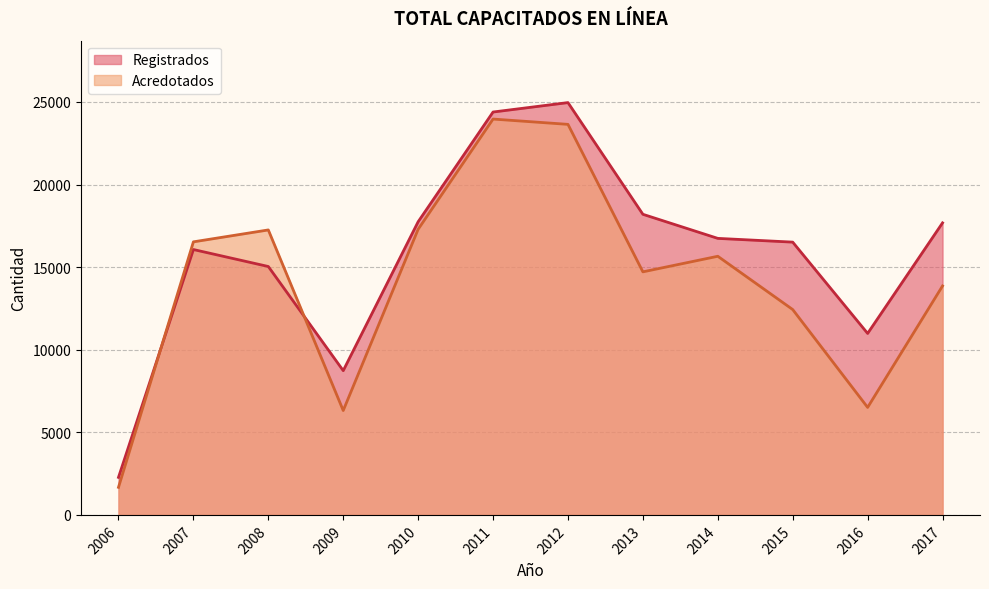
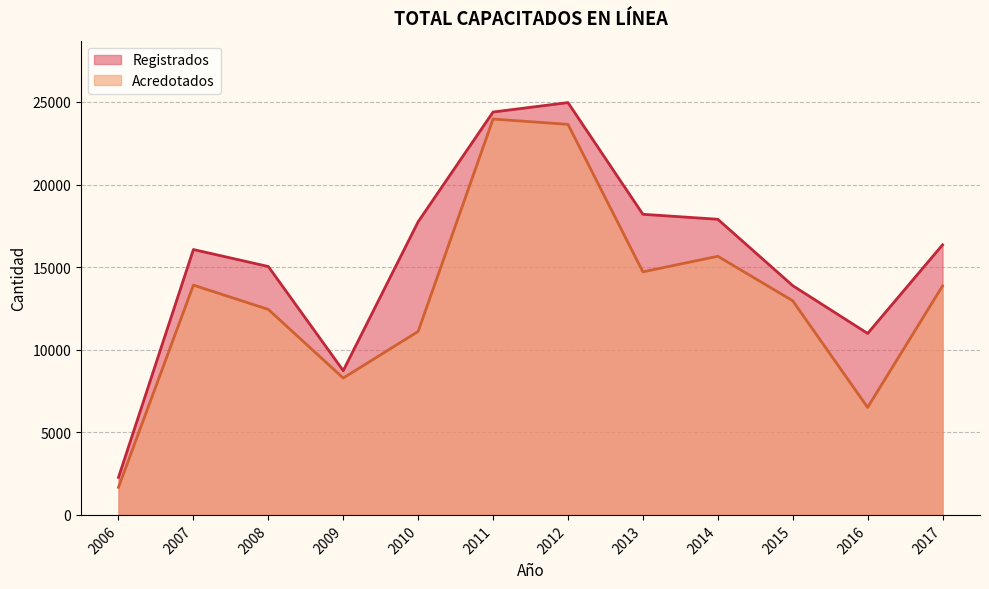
  {
    "Registrados": {
      "2006": 2300,
      "2007": 16100,
      "2008": 15000,
      "2009": 8700,
      "2010": 17700,
      "2011": 24400,
      "2012": 25000,
      "2013": 18200,
-     "2014": 16700,
-     "2015": 16500,
+     "2014": 17900,
+     "2015": 13900,
      "2016": 11000,
-     "2017": 17700
+     "2017": 16400
    },
    "Acredotados": {
      "2006": 1700,
-     "2007": 16500,
-     "2008": 17300,
-     "2009": 6300,
-     "2010": 17300,
+     "2007": 13900,
+     "2008": 12400,
+     "2009": 8300,
+     "2010": 11100,
      "2011": 24000,
      "2012": 23600,
      "2013": 14700,
      "2014": 15700,
-     "2015": 12400,
+     "2015": 13000,
      "2016": 6500,
      "2017": 13900
    }
  }
